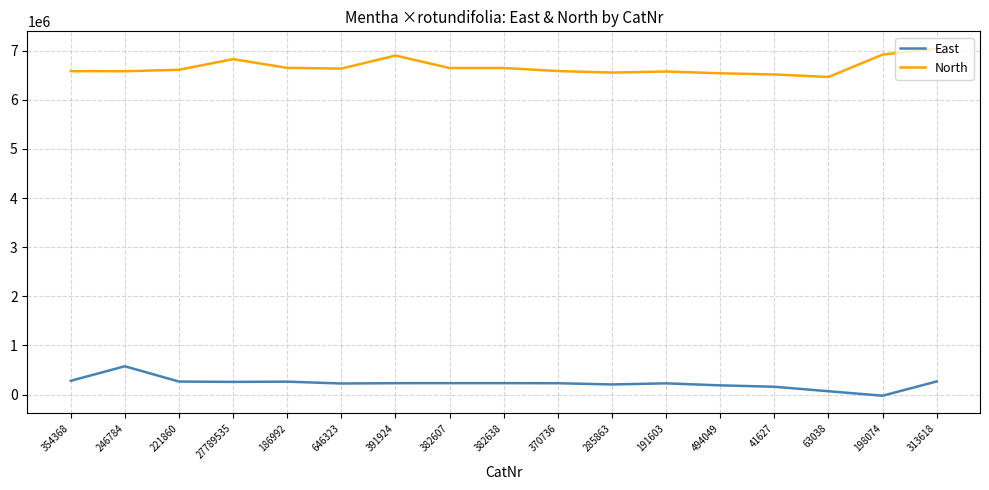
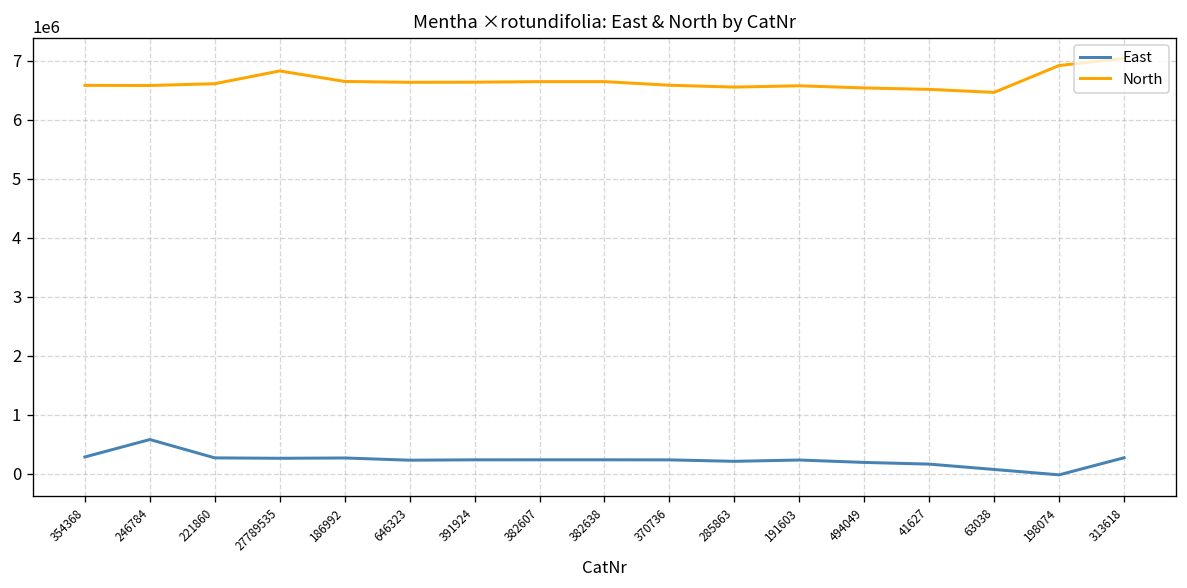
  {
    "East": {
      "354368": 300000,
      "246784": 600000,
      "221860": 300000,
      "27789535": 300000,
      "186992": 300000,
      "646323": 200000,
      "391924": 200000,
      "382607": 200000,
      "382638": 200000,
      "370736": 200000,
      "285863": 200000,
      "191603": 200000,
      "494049": 200000,
      "41627": 200000,
      "63038": 100000,
      "198074": 0,
      "313618": 300000
    },
    "North": {
      "354368": 6600000,
      "246784": 6600000,
      "221860": 6600000,
      "27789535": 6800000,
      "186992": 6600000,
      "646323": 6600000,
-     "391924": 6900000,
+     "391924": 6600000,
      "382607": 6600000,
      "382638": 6600000,
      "370736": 6600000,
      "285863": 6600000,
      "191603": 6600000,
      "494049": 6500000,
      "41627": 6500000,
      "63038": 6500000,
      "198074": 6900000
    }
  }
